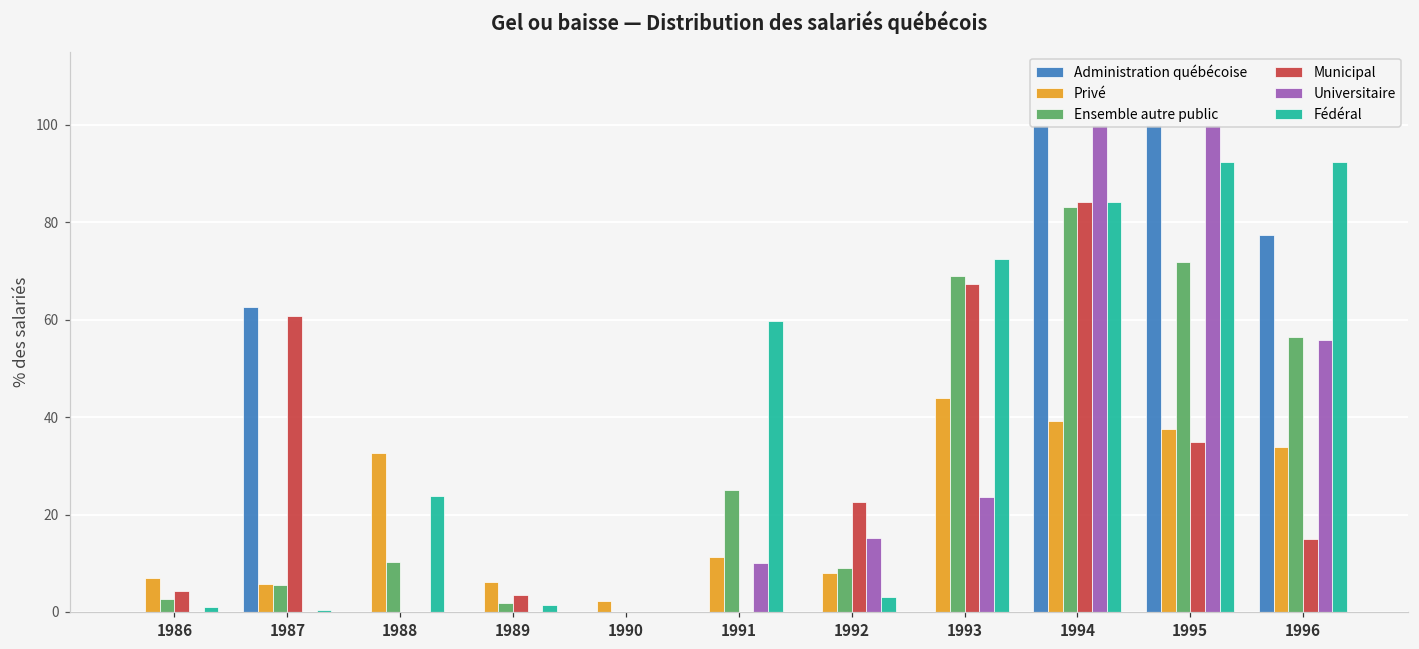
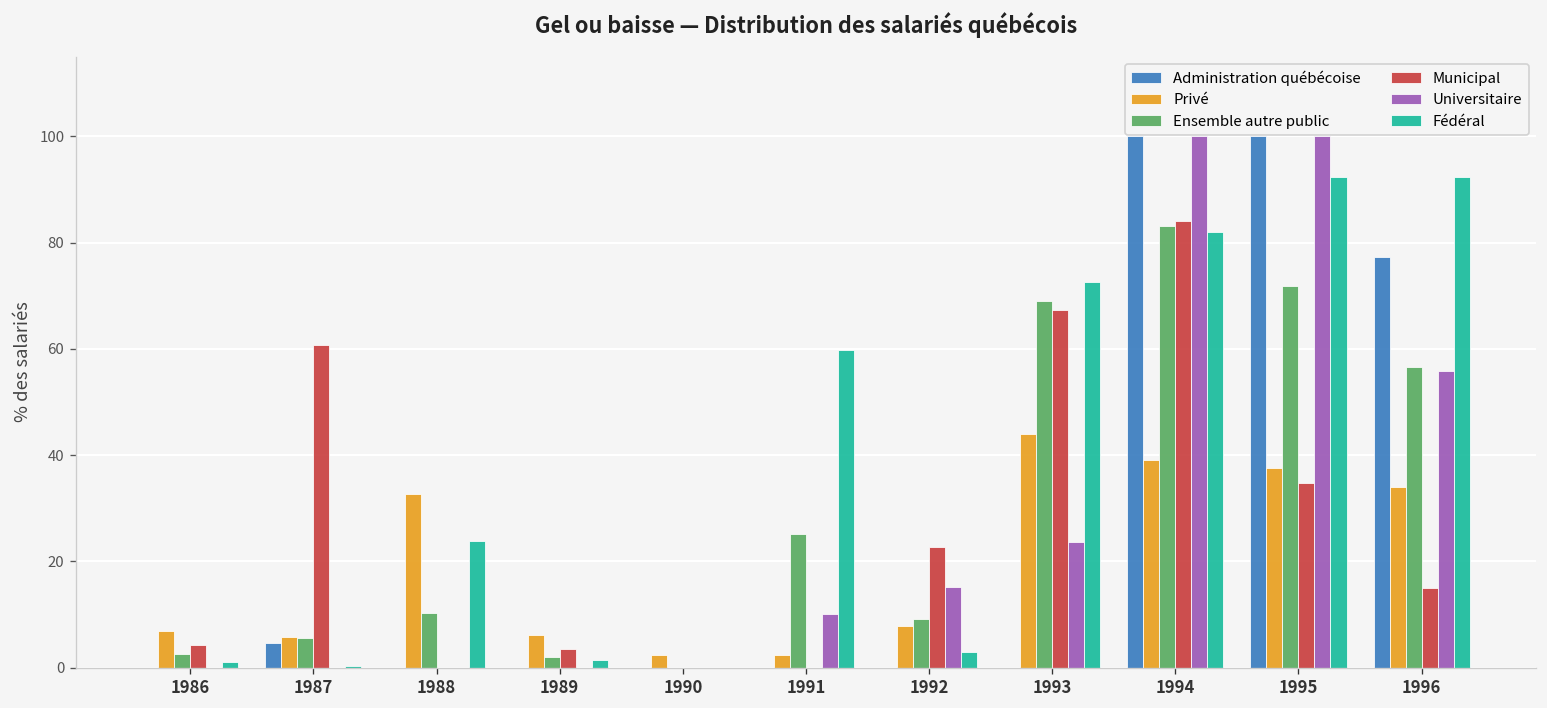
  {
    "Administration québécoise": {
      "1986": 0,
-     "1987": 63,
+     "1987": 5,
      "1988": 0,
      "1989": 0,
      "1990": 0,
      "1991": 0,
      "1992": 0,
      "1993": 0,
      "1996": 77
    },
    "Privé": {
      "1986": 7,
      "1987": 6,
      "1988": 33,
      "1989": 6,
      "1990": 2,
-     "1991": 11,
+     "1991": 2,
      "1992": 8,
      "1993": 44,
      "1994": 39,
      "1995": 38,
      "1996": 34
    },
    "Ensemble autre public": {
      "1986": 3,
      "1987": 6,
      "1988": 10,
      "1989": 2,
      "1990": 0,
      "1991": 25,
      "1992": 9,
      "1993": 69,
      "1994": 83,
      "1995": 72,
      "1996": 57
    },
    "Municipal": {
      "1986": 4,
      "1987": 61,
      "1988": 0,
      "1989": 3,
      "1990": 0,
      "1991": 0,
      "1992": 23,
      "1993": 67,
      "1994": 84,
      "1995": 35,
      "1996": 15
    },
    "Universitaire": {
      "1986": 0,
      "1987": 0,
      "1988": 0,
      "1989": 0,
      "1990": 0,
      "1991": 10,
      "1992": 15,
      "1993": 24,
      "1996": 56
    },
    "Fédéral": {
      "1986": 1,
      "1988": 24,
      "1989": 1,
      "1990": 0,
      "1991": 60,
      "1992": 3,
      "1993": 73,
-     "1994": 84,
+     "1994": 82,
      "1995": 92,
      "1996": 92
    }
  }
